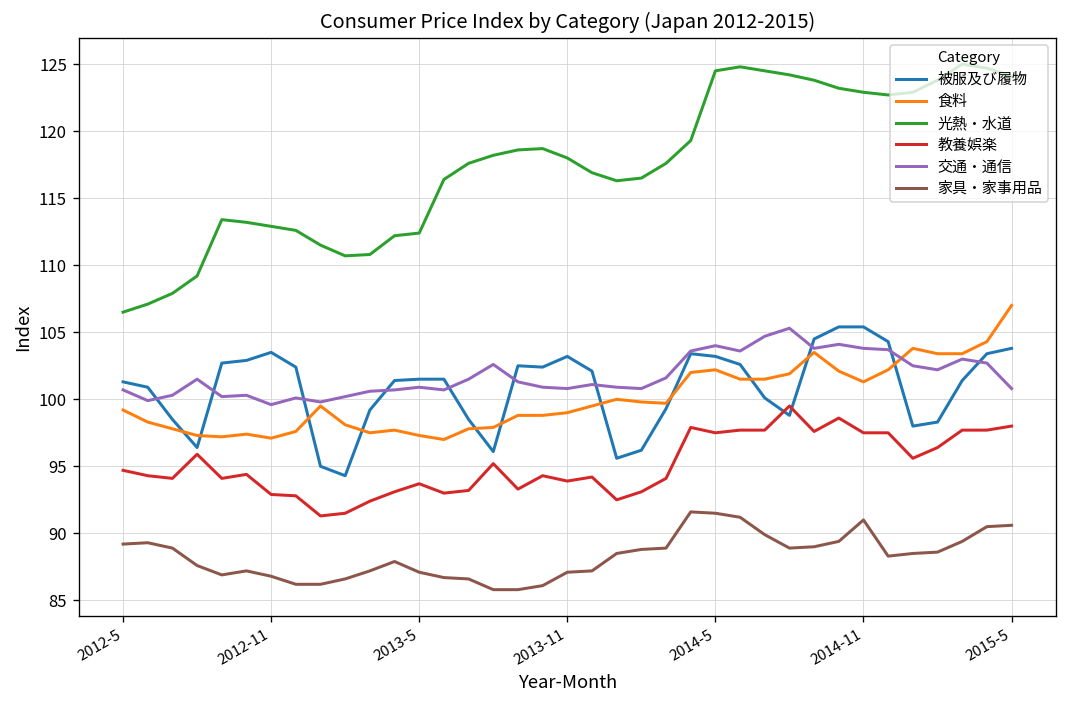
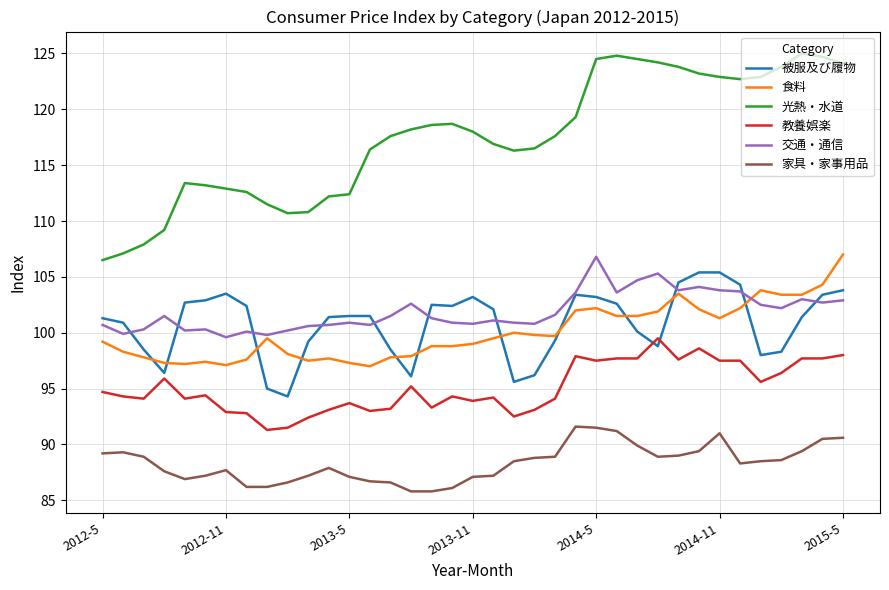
  {
    "被服及び履物": {
      "2012-5": 101.3,
      "2012-11": 103.5,
      "2013-5": 101.5,
      "2013-11": 103.2,
      "2014-5": 103.2,
      "2014-11": 105.4,
      "2015-5": 103.8
    },
    "食料": {
      "2012-5": 99.2,
      "2012-11": 97.1,
      "2013-5": 97.3,
      "2013-11": 99.0,
      "2014-5": 102.2,
      "2014-11": 101.3,
      "2015-5": 107.0
    },
    "光熱・水道": {
      "2012-5": 106.5,
      "2012-11": 112.9,
      "2013-5": 112.4,
      "2013-11": 118.0,
      "2014-5": 124.5,
      "2014-11": 122.9
    },
    "教養娯楽": {
      "2012-5": 94.7,
      "2012-11": 92.9,
      "2013-5": 93.7,
      "2013-11": 93.9,
      "2014-5": 97.5,
      "2014-11": 97.5,
      "2015-5": 98.0
    },
    "交通・通信": {
      "2012-5": 100.7,
      "2012-11": 99.6,
      "2013-5": 100.9,
      "2013-11": 100.8,
-     "2014-5": 104.0,
+     "2014-5": 106.8,
      "2014-11": 103.8,
-     "2015-5": 100.8
+     "2015-5": 102.9
    },
    "家具・家事用品": {
      "2012-5": 89.2,
-     "2012-11": 86.8,
+     "2012-11": 87.7,
      "2013-5": 87.1,
      "2013-11": 87.1,
      "2014-5": 91.5,
      "2014-11": 91.0,
      "2015-5": 90.6
    }
  }
